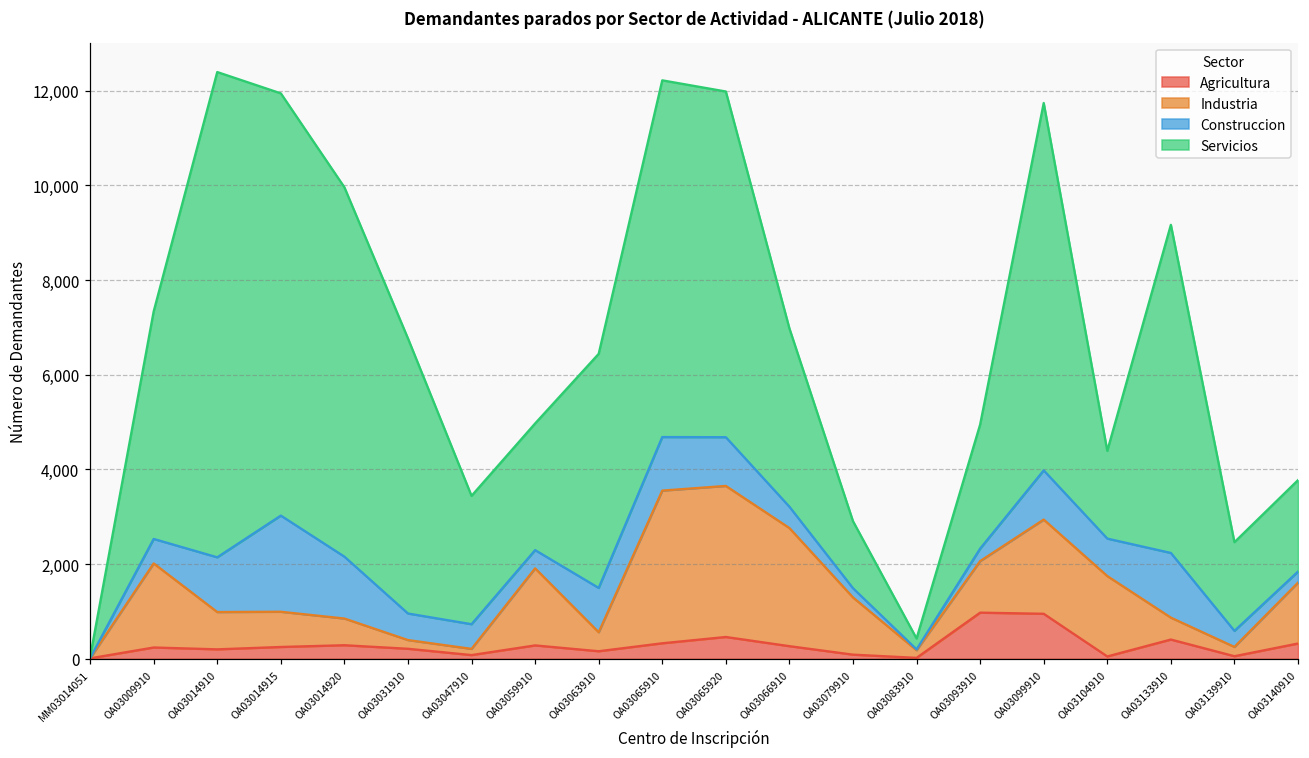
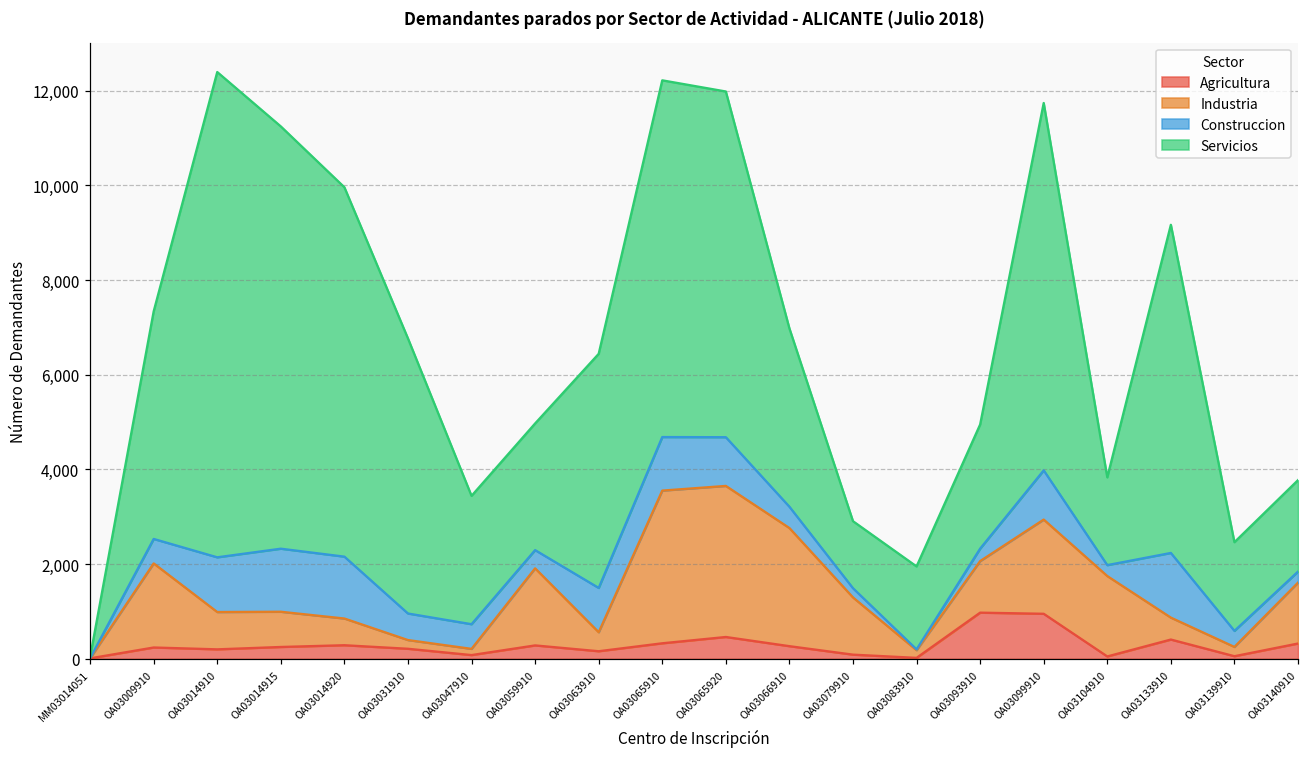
  {
    "Construccion": {
      "OA03009910": "500",
      "OA03014910": "1,200",
-     "OA03014915": "2,000",
+     "OA03014915": "1,300",
      "OA03014920": "1,300",
      "OA03031910": "600",
      "OA03047910": "500",
      "OA03059910": "400",
      "OA03063910": "900",
      "OA03065910": "1,100",
      "OA03065920": "1,000",
      "OA03066910": "500",
      "OA03079910": "200",
      "OA03093910": "300",
      "OA03099910": "1,000",
-     "OA03104910": "800",
+     "OA03104910": "200",
      "OA03133910": "1,400",
      "OA03139910": "300",
      "OA03140910": "200"
    },
    "Servicios": {
      "OA03009910": "4,800",
      "OA03014910": "10,300",
      "OA03014915": "8,900",
      "OA03014920": "7,800",
      "OA03031910": "5,800",
      "OA03047910": "2,700",
      "OA03059910": "2,700",
      "OA03063910": "4,900",
      "OA03065910": "7,500",
      "OA03065920": "7,300",
      "OA03066910": "3,800",
      "OA03079910": "1,400",
-     "OA03083910": "200",
+     "OA03083910": "1,800",
      "OA03093910": "2,600",
      "OA03099910": "7,800",
      "OA03104910": "1,900",
      "OA03133910": "6,900",
      "OA03139910": "1,900",
      "OA03140910": "1,900"
    }
  }
